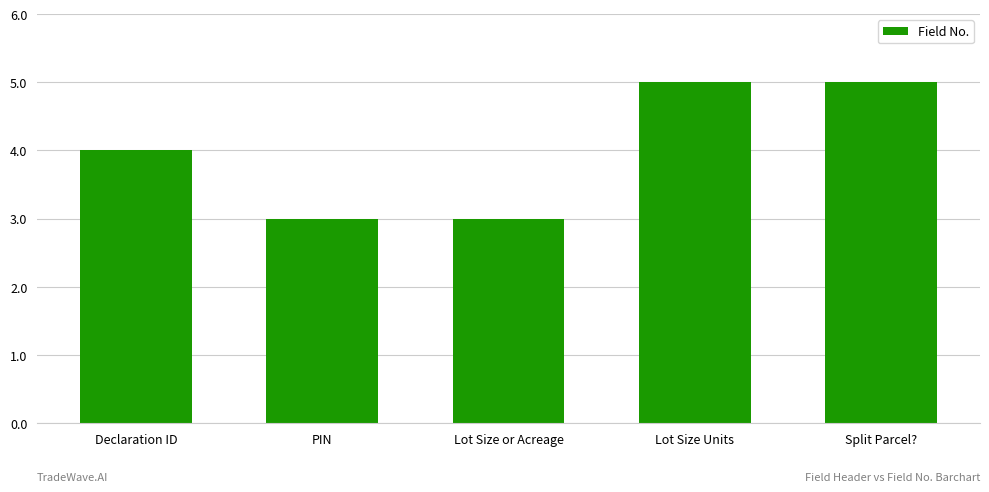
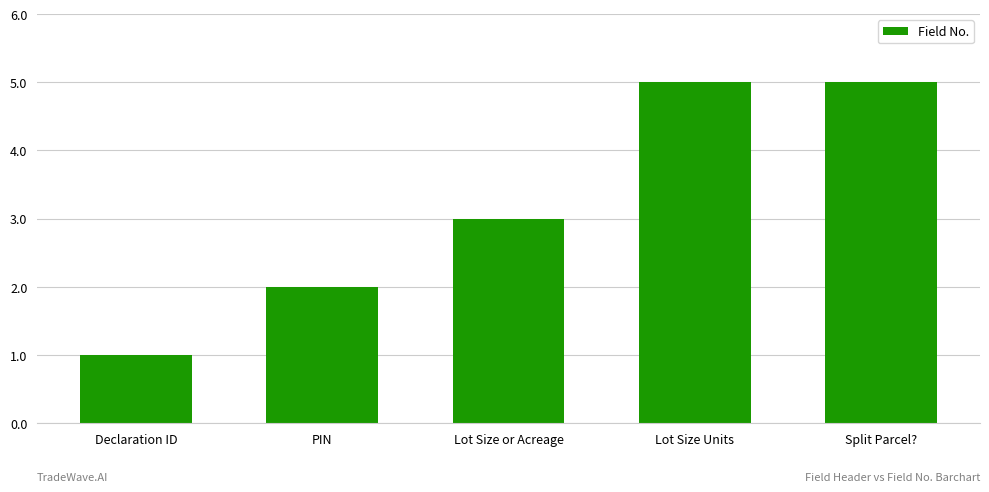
  {
-   "Declaration ID": 4,
-   "PIN": 3,
+   "Declaration ID": 1,
+   "PIN": 2,
    "Lot Size or Acreage": 3,
    "Lot Size Units": 5,
    "Split Parcel?": 5
  }
